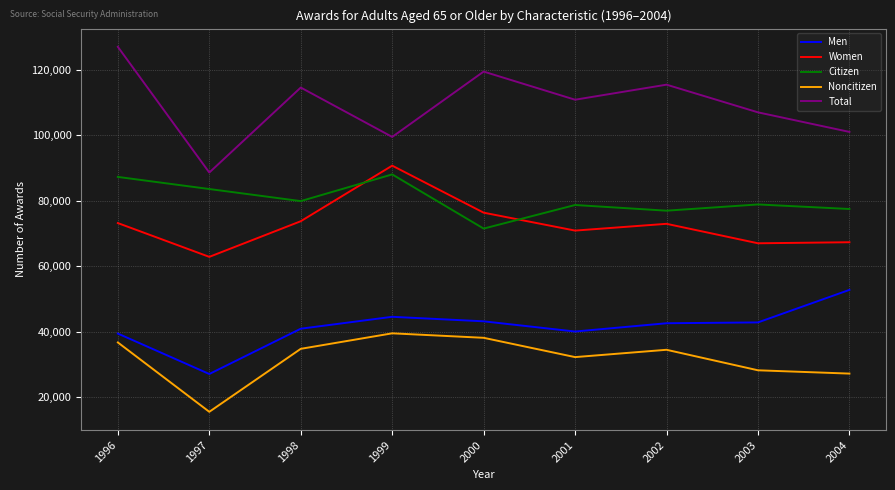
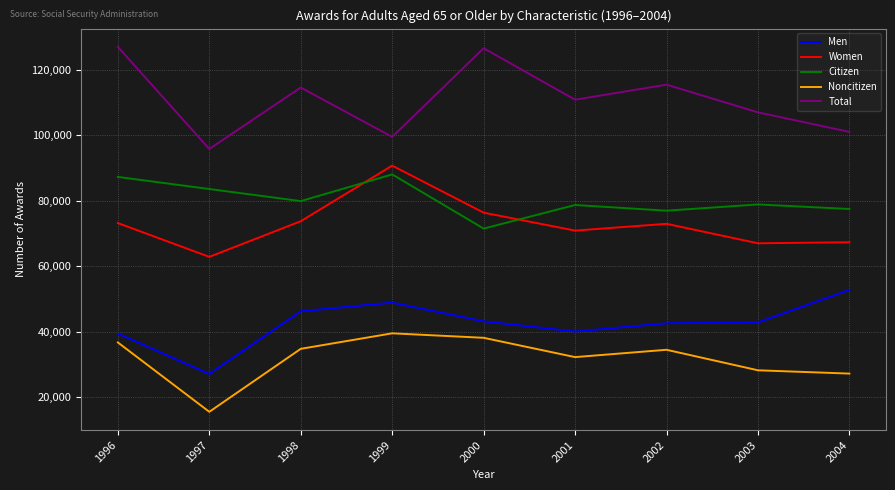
  {
    "Men": {
      "1996": "39,000",
      "1997": "27,000",
-     "1998": "41,000",
-     "1999": "45,000",
+     "1998": "46,000",
+     "1999": "49,000",
      "2000": "43,000",
      "2001": "40,000",
      "2002": "43,000",
      "2003": "43,000",
      "2004": "53,000"
    },
    "Women": {
      "1996": "73,000",
      "1997": "63,000",
      "1998": "74,000",
      "1999": "91,000",
      "2000": "76,000",
      "2001": "71,000",
      "2002": "73,000",
      "2003": "67,000",
      "2004": "67,000"
    },
    "Citizen": {
      "1996": "87,000",
      "1997": "84,000",
      "1998": "80,000",
      "1999": "88,000",
      "2000": "71,000",
      "2001": "79,000",
      "2002": "77,000",
      "2003": "79,000",
      "2004": "77,000"
    },
    "Noncitizen": {
      "1996": "37,000",
      "1997": "15,000",
      "1998": "35,000",
      "1999": "39,000",
      "2000": "38,000",
      "2001": "32,000",
      "2002": "34,000",
      "2003": "28,000",
      "2004": "27,000"
    },
    "Total": {
      "1996": "127,000",
-     "1997": "89,000",
+     "1997": "96,000",
      "1998": "115,000",
      "1999": "99,000",
-     "2000": "119,000",
+     "2000": "127,000",
      "2001": "111,000",
      "2002": "115,000",
      "2003": "107,000",
      "2004": "101,000"
    }
  }
